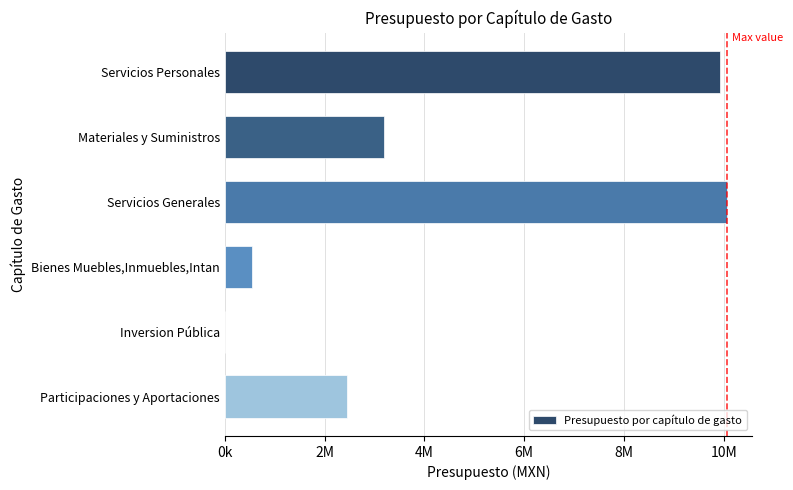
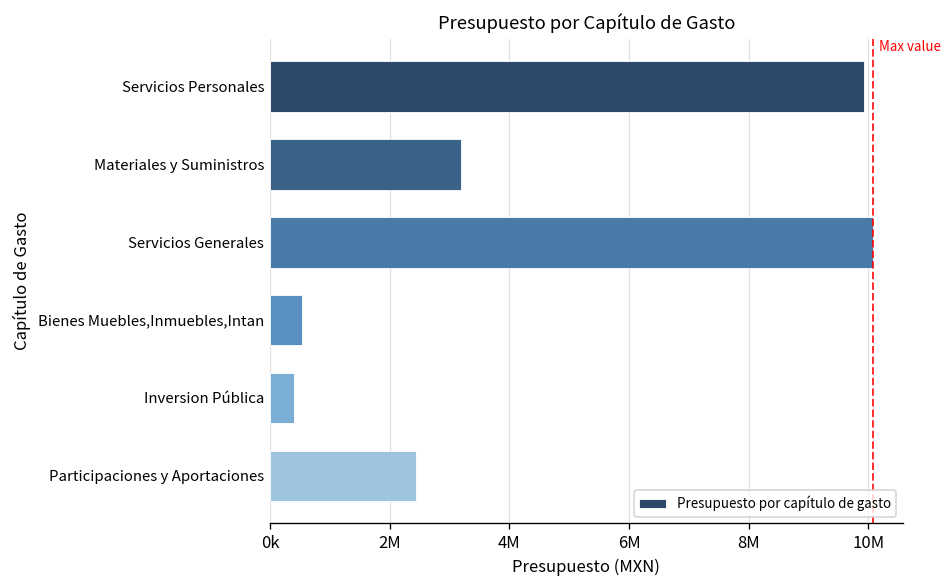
  {
    "Servicios Personales": 9900000,
    "Materiales y Suministros": 3200000,
    "Servicios Generales": 10100000,
    "Bienes Muebles,Inmuebles,Intan": 500000,
-   "Inversion Pública": 0,
+   "Inversion Pública": 400000,
    "Participaciones y Aportaciones": 2400000
  }
